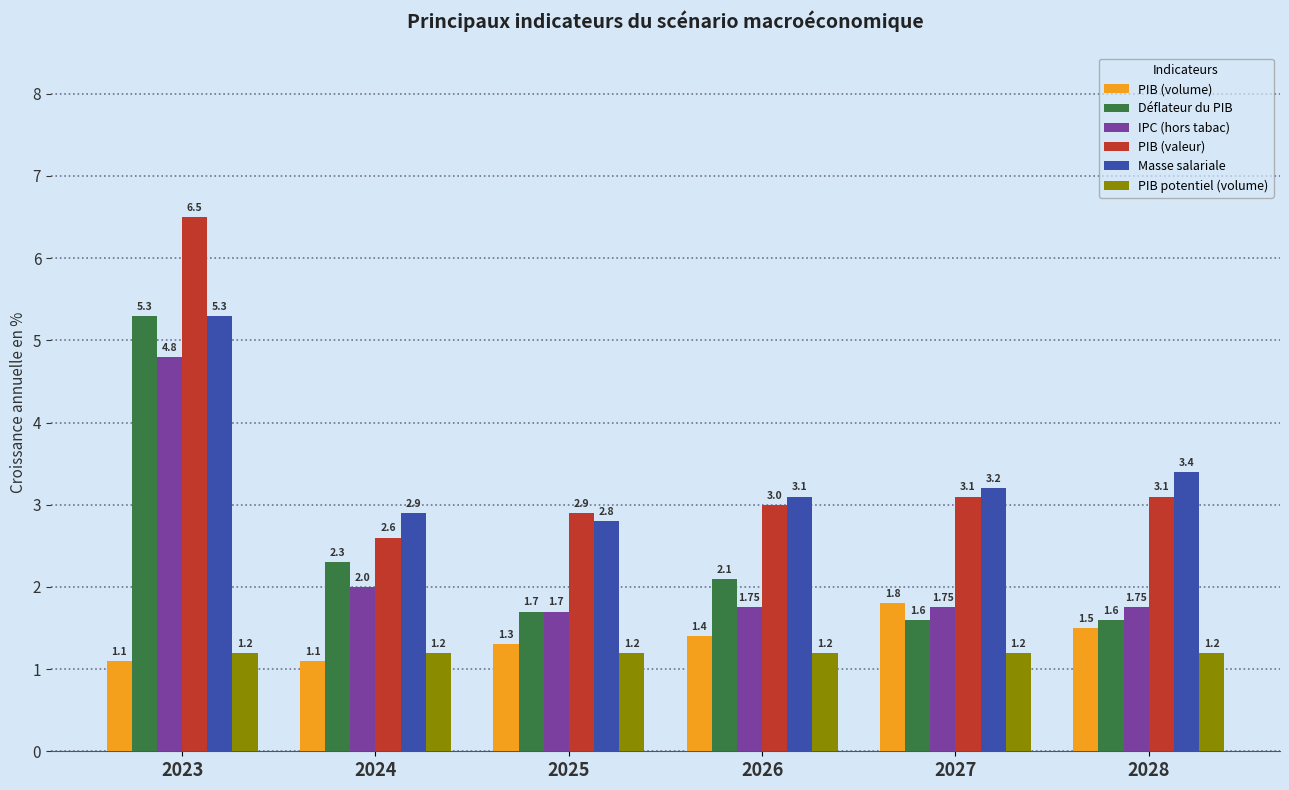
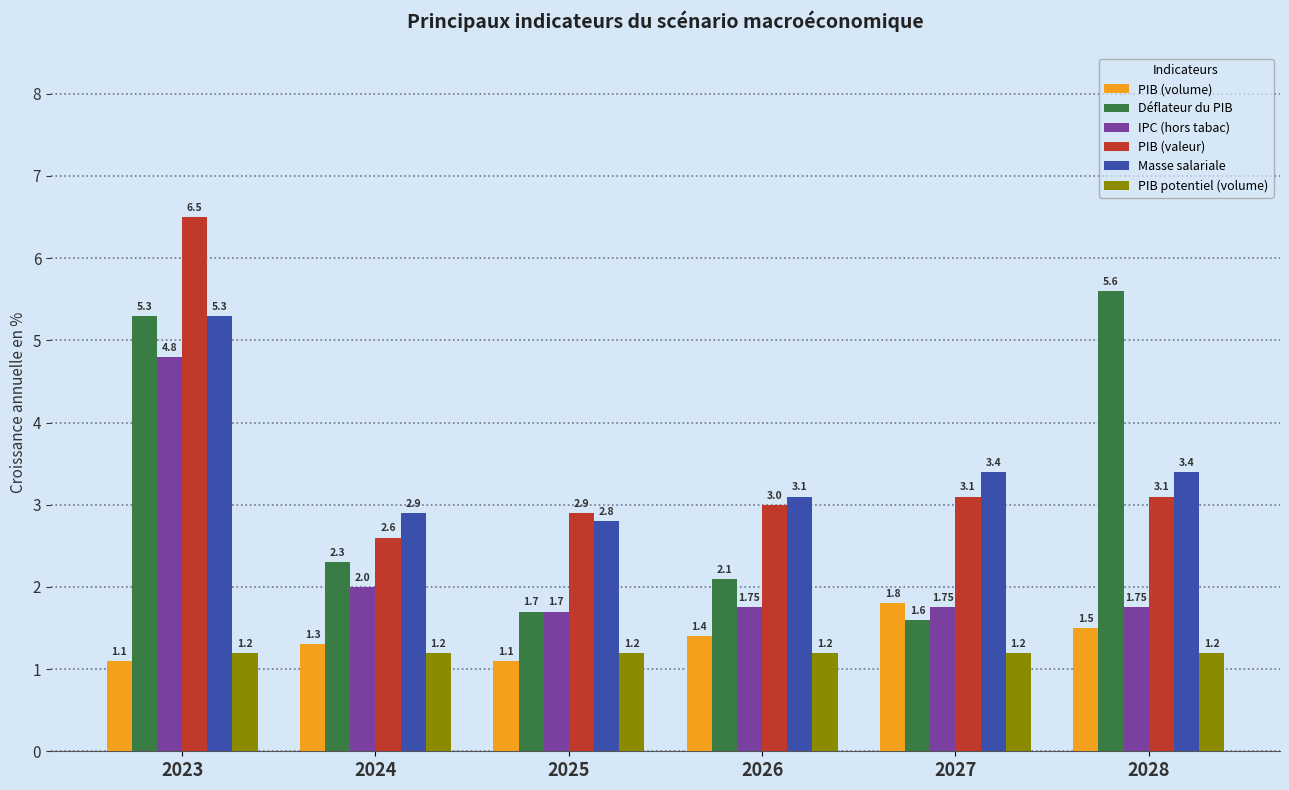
  {
    "PIB (volume)": {
      "2023": 1.1,
-     "2024": 1.1,
-     "2025": 1.3,
+     "2024": 1.3,
+     "2025": 1.1,
      "2026": 1.4,
      "2027": 1.8,
      "2028": 1.5
    },
    "Déflateur du PIB": {
      "2023": 5.3,
      "2024": 2.3,
      "2025": 1.7,
      "2026": 2.1,
      "2027": 1.6,
-     "2028": 1.6
+     "2028": 5.6
    },
    "IPC (hors tabac)": {
      "2023": 4.8,
      "2024": 2.0,
      "2025": 1.7,
      "2026": 1.75,
      "2027": 1.75,
      "2028": 1.75
    },
    "PIB (valeur)": {
      "2023": 6.5,
      "2024": 2.6,
      "2025": 2.9,
      "2026": 3.0,
      "2027": 3.1,
      "2028": 3.1
    },
    "Masse salariale": {
      "2023": 5.3,
      "2024": 2.9,
      "2025": 2.8,
      "2026": 3.1,
-     "2027": 3.2,
+     "2027": 3.4,
      "2028": 3.4
    },
    "PIB potentiel (volume)": {
      "2023": 1.2,
      "2024": 1.2,
      "2025": 1.2,
      "2026": 1.2,
      "2027": 1.2,
      "2028": 1.2
    }
  }
